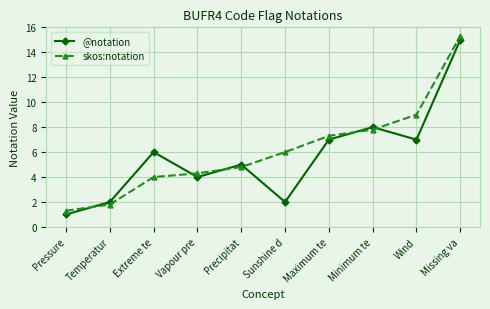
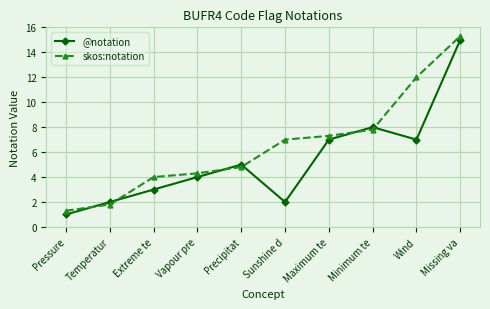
  {
    "@notation": {
      "Pressure": 1,
-     "Extreme te": 6,
+     "Extreme te": 3,
      "Vapour pre": 4,
      "Sunshine d": 2,
      "Maximum te": 7,
      "Wind": 7,
      "Missing va": 15
    },
    "skos:notation": {
      "Pressure": 1.3,
      "Extreme te": 4,
      "Vapour pre": 4.3,
-     "Sunshine d": 6,
+     "Sunshine d": 7,
      "Maximum te": 7.3,
-     "Wind": 9,
+     "Wind": 12,
      "Missing va": 15.3
    }
  }
